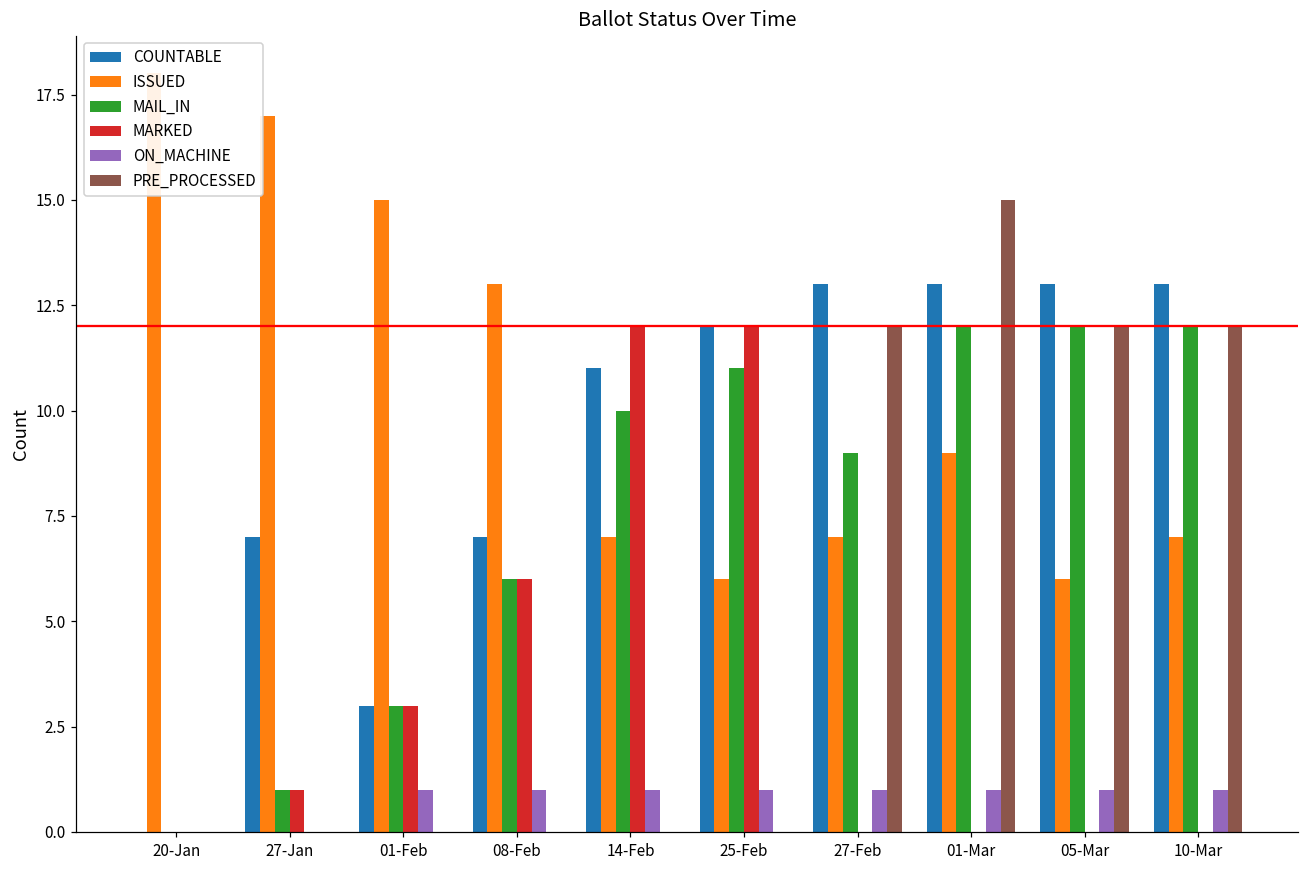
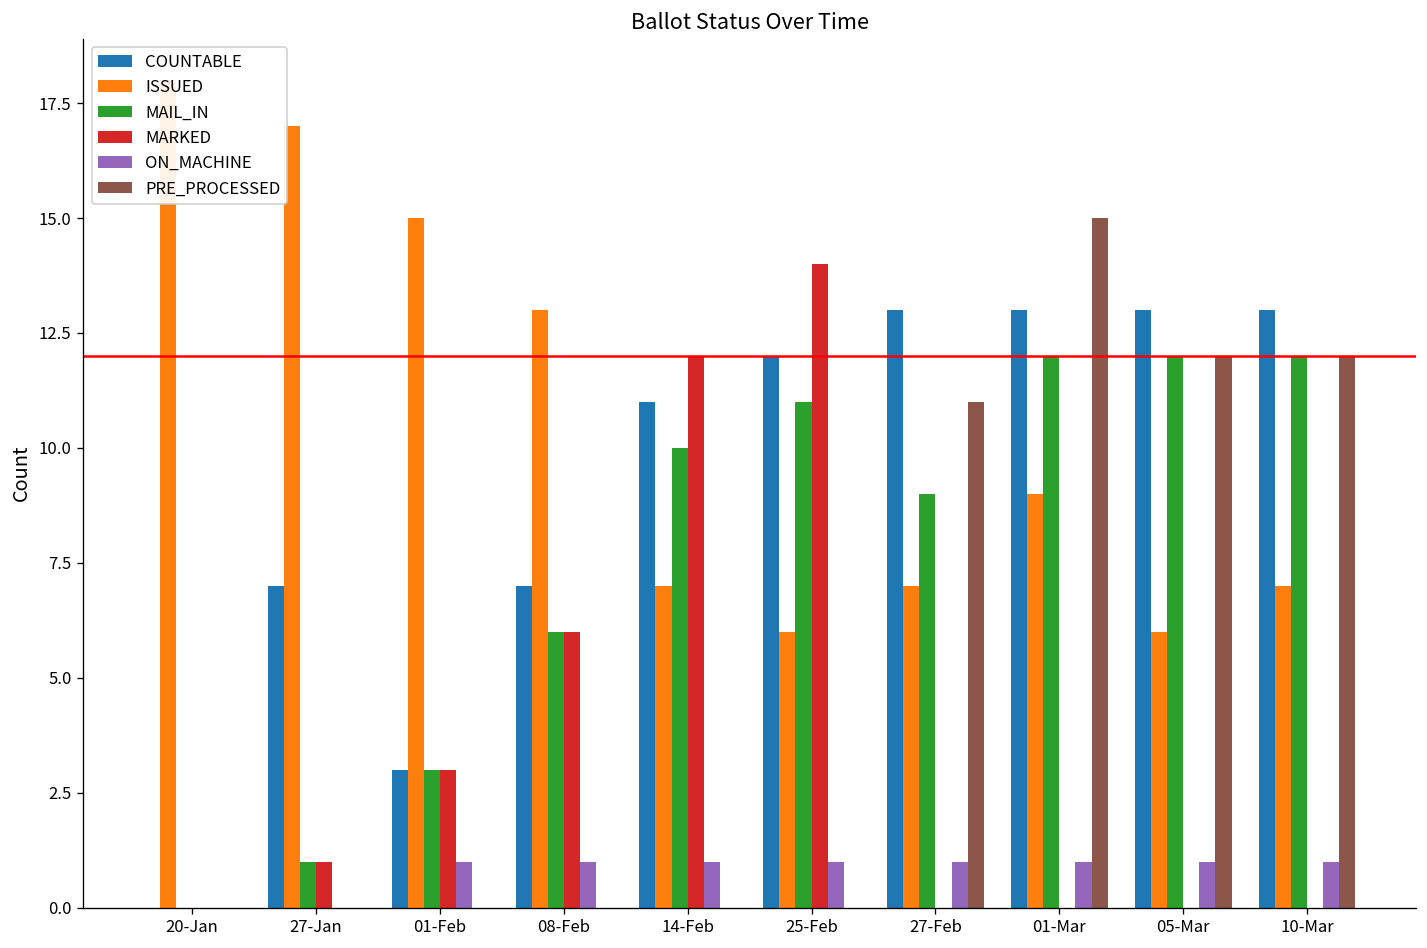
  {
    "COUNTABLE": {
      "20-Jan": 0,
      "27-Jan": 7,
      "01-Feb": 3,
      "08-Feb": 7,
      "14-Feb": 11,
      "25-Feb": 12,
      "27-Feb": 13,
      "01-Mar": 13,
      "05-Mar": 13,
      "10-Mar": 13
    },
    "ISSUED": {
      "27-Jan": 17,
      "01-Feb": 15,
      "08-Feb": 13,
      "14-Feb": 7,
      "25-Feb": 6,
      "27-Feb": 7,
      "01-Mar": 9,
      "05-Mar": 6,
      "10-Mar": 7
    },
    "MAIL_IN": {
      "20-Jan": 0,
      "27-Jan": 1,
      "01-Feb": 3,
      "08-Feb": 6,
      "14-Feb": 10,
      "25-Feb": 11,
      "27-Feb": 9,
      "01-Mar": 12,
      "05-Mar": 12,
      "10-Mar": 12
    },
    "MARKED": {
      "20-Jan": 0,
      "27-Jan": 1,
      "01-Feb": 3,
      "08-Feb": 6,
      "14-Feb": 12,
-     "25-Feb": 12,
+     "25-Feb": 14,
      "27-Feb": 0,
      "01-Mar": 0,
      "05-Mar": 0,
      "10-Mar": 0
    },
    "ON_MACHINE": {
      "20-Jan": 0,
      "27-Jan": 0,
      "01-Feb": 1,
      "08-Feb": 1,
      "14-Feb": 1,
      "25-Feb": 1,
      "27-Feb": 1,
      "01-Mar": 1,
      "05-Mar": 1,
      "10-Mar": 1
    },
    "PRE_PROCESSED": {
      "20-Jan": 0,
      "27-Jan": 0,
      "01-Feb": 0,
      "08-Feb": 0,
      "14-Feb": 0,
      "25-Feb": 0,
-     "27-Feb": 12,
+     "27-Feb": 11,
      "01-Mar": 15,
      "05-Mar": 12,
      "10-Mar": 12
    }
  }
